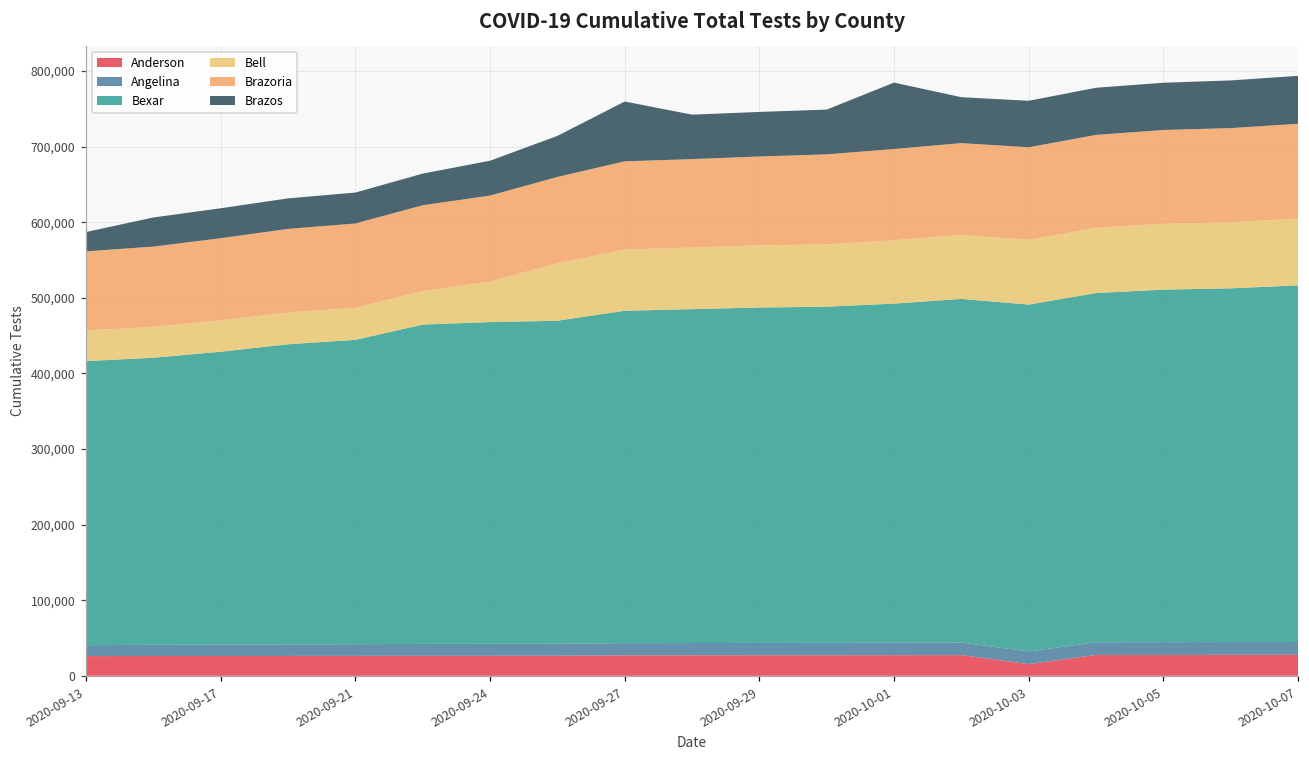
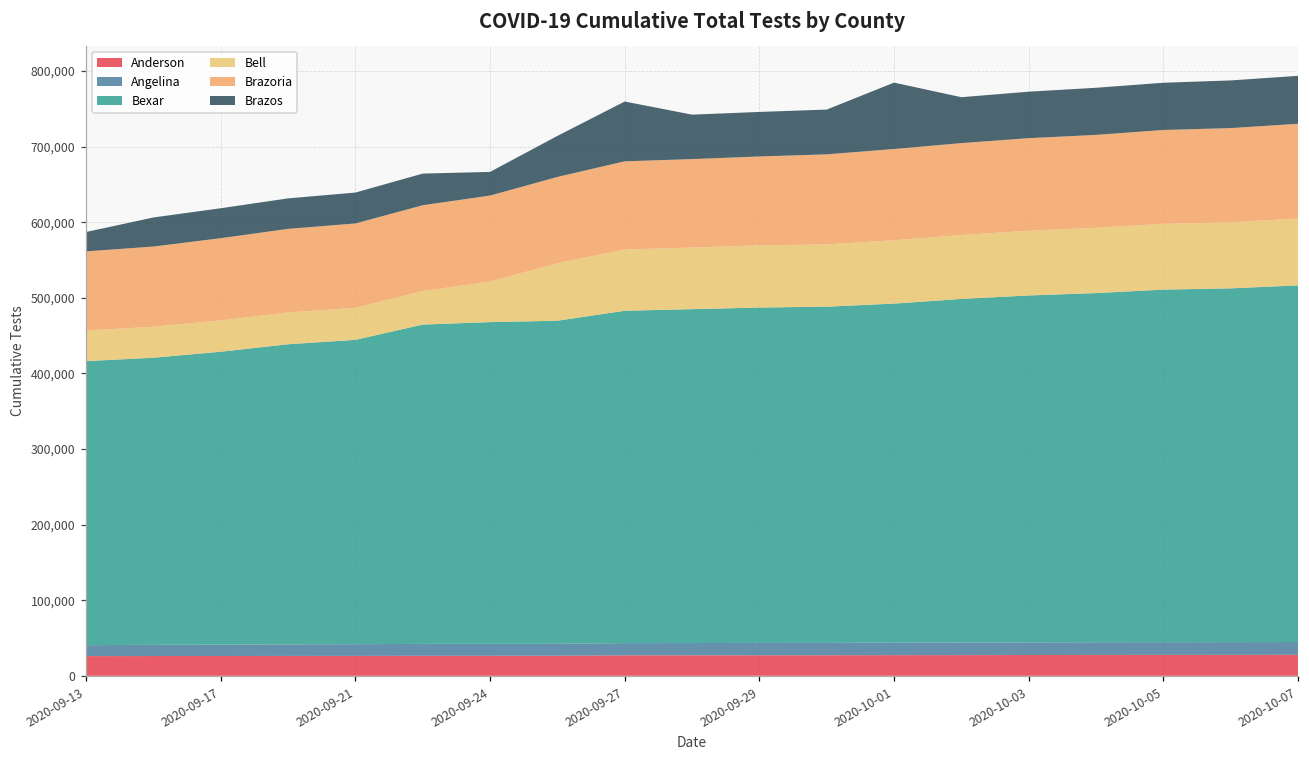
  {
    "Anderson": {
      "2020-09-13": "30,000",
      "2020-09-17": "30,000",
      "2020-09-21": "30,000",
      "2020-09-24": "30,000",
      "2020-09-27": "30,000",
      "2020-09-29": "30,000",
      "2020-10-01": "30,000",
-     "2020-10-03": "20,000",
+     "2020-10-03": "30,000",
      "2020-10-05": "30,000",
      "2020-10-07": "30,000"
    },
    "Brazos": {
      "2020-09-13": "30,000",
      "2020-09-17": "40,000",
      "2020-09-21": "40,000",
-     "2020-09-24": "50,000",
+     "2020-09-24": "30,000",
      "2020-09-27": "80,000",
      "2020-09-29": "60,000",
      "2020-10-01": "90,000",
      "2020-10-03": "60,000",
      "2020-10-05": "60,000",
      "2020-10-07": "60,000"
    }
  }
